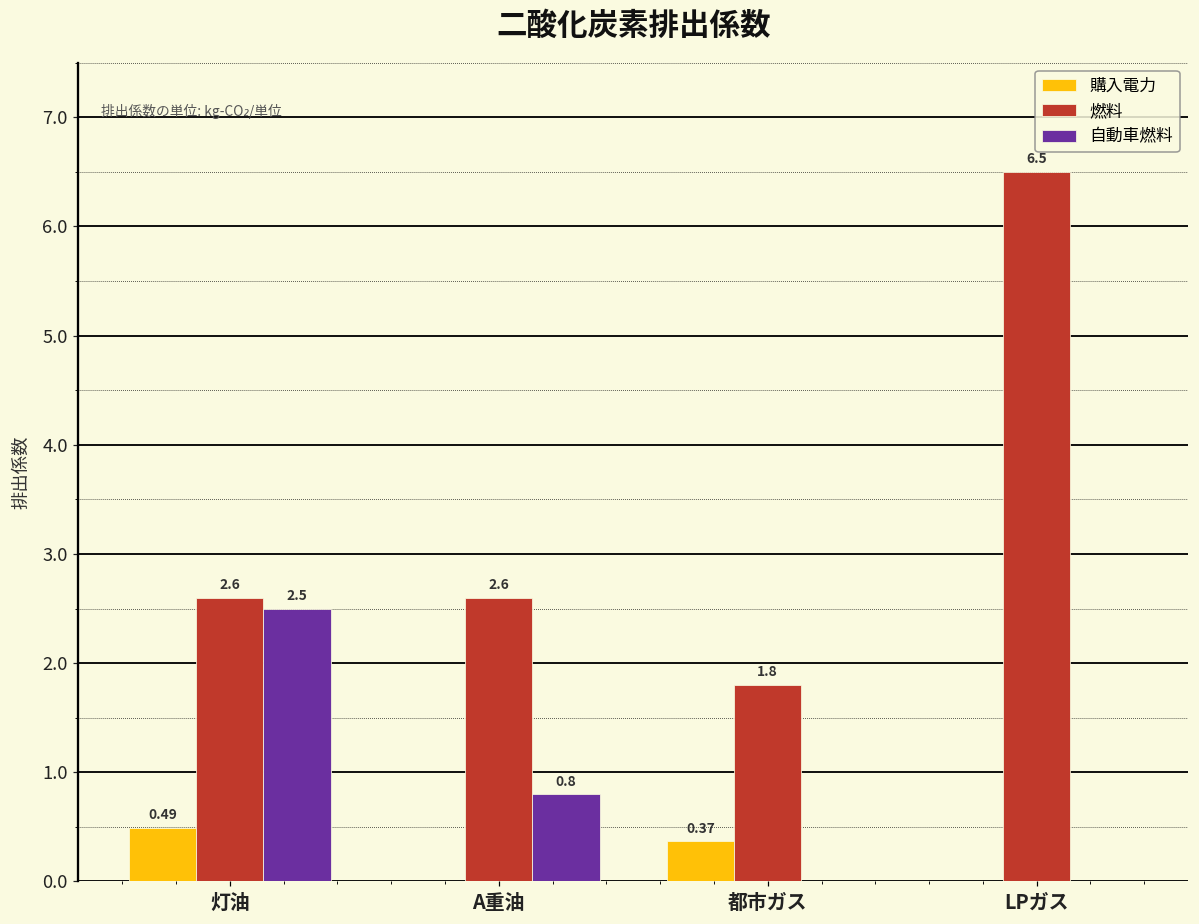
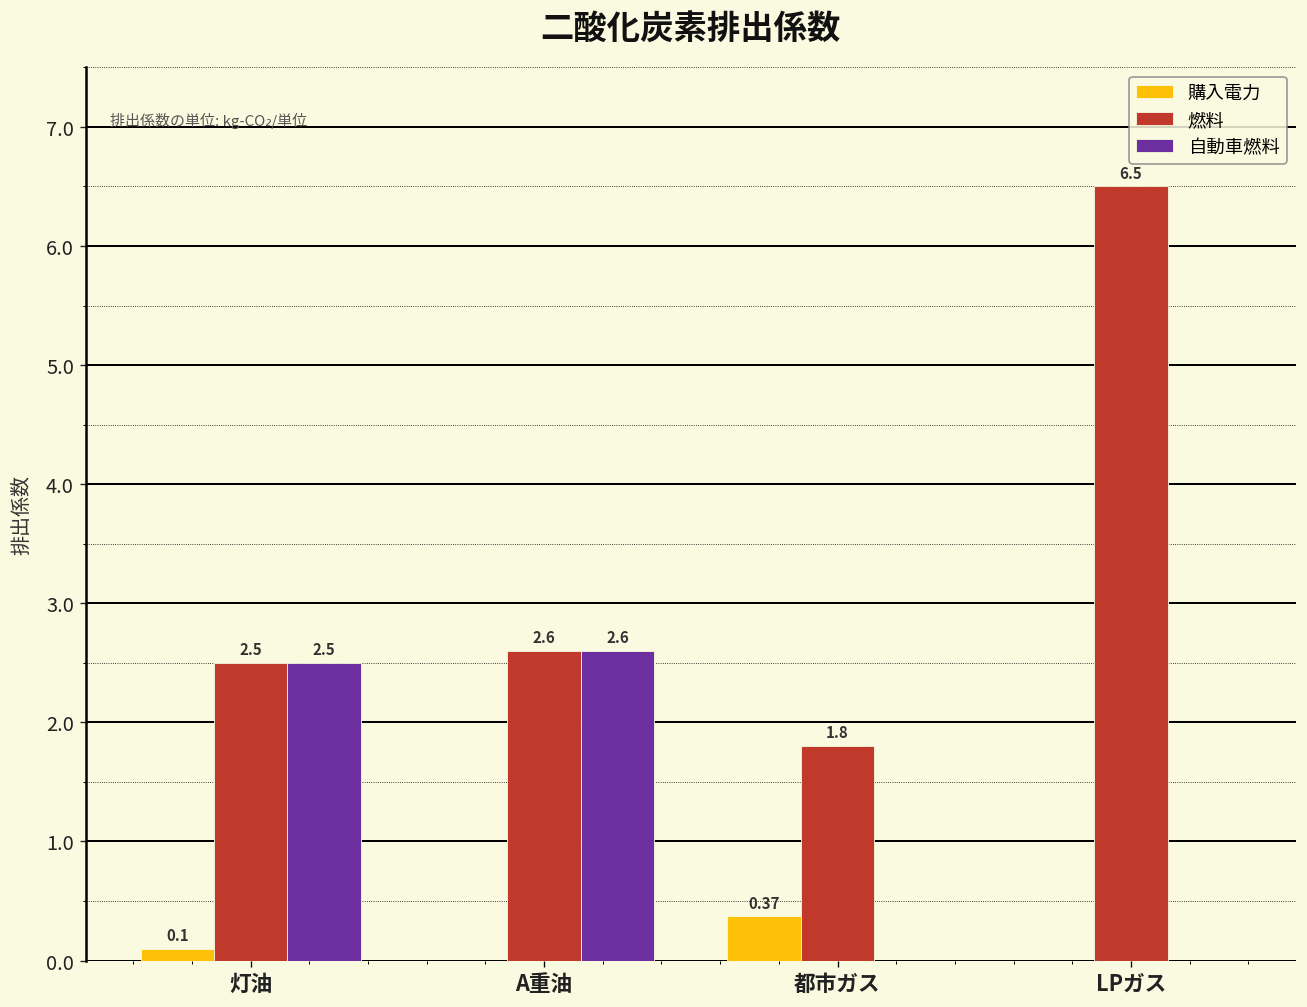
  {
    "購入電力": {
-     "灯油": 0.49,
+     "灯油": 0.1,
      "都市ガス": 0.37
    },
    "燃料": {
-     "灯油": 2.6,
+     "灯油": 2.5,
      "A重油": 2.6,
      "都市ガス": 1.8
    },
    "自動車燃料": {
      "灯油": 2.5,
-     "A重油": 0.8
+     "A重油": 2.6
    }
  }
